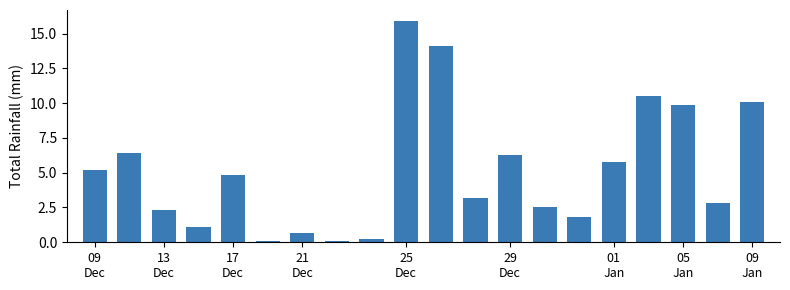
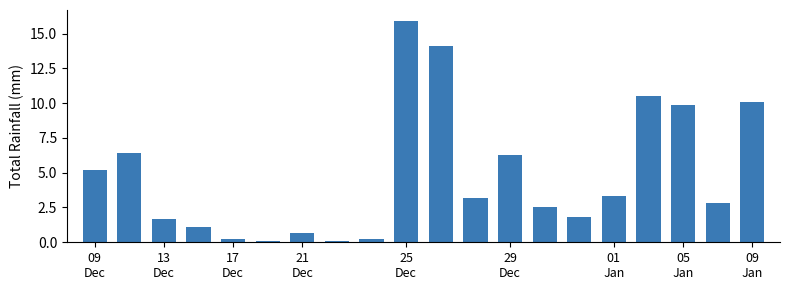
  {
    "09 Dec": 5.2,
-   "13 Dec": 2.3,
-   "17 Dec": 4.8,
+   "13 Dec": 1.7,
+   "17 Dec": 0.2,
    "21 Dec": 0.7,
    "25 Dec": 15.9,
    "29 Dec": 6.3,
-   "01 Jan": 5.8,
+   "01 Jan": 3.3,
    "05 Jan": 9.9,
    "09 Jan": 10.1
  }
